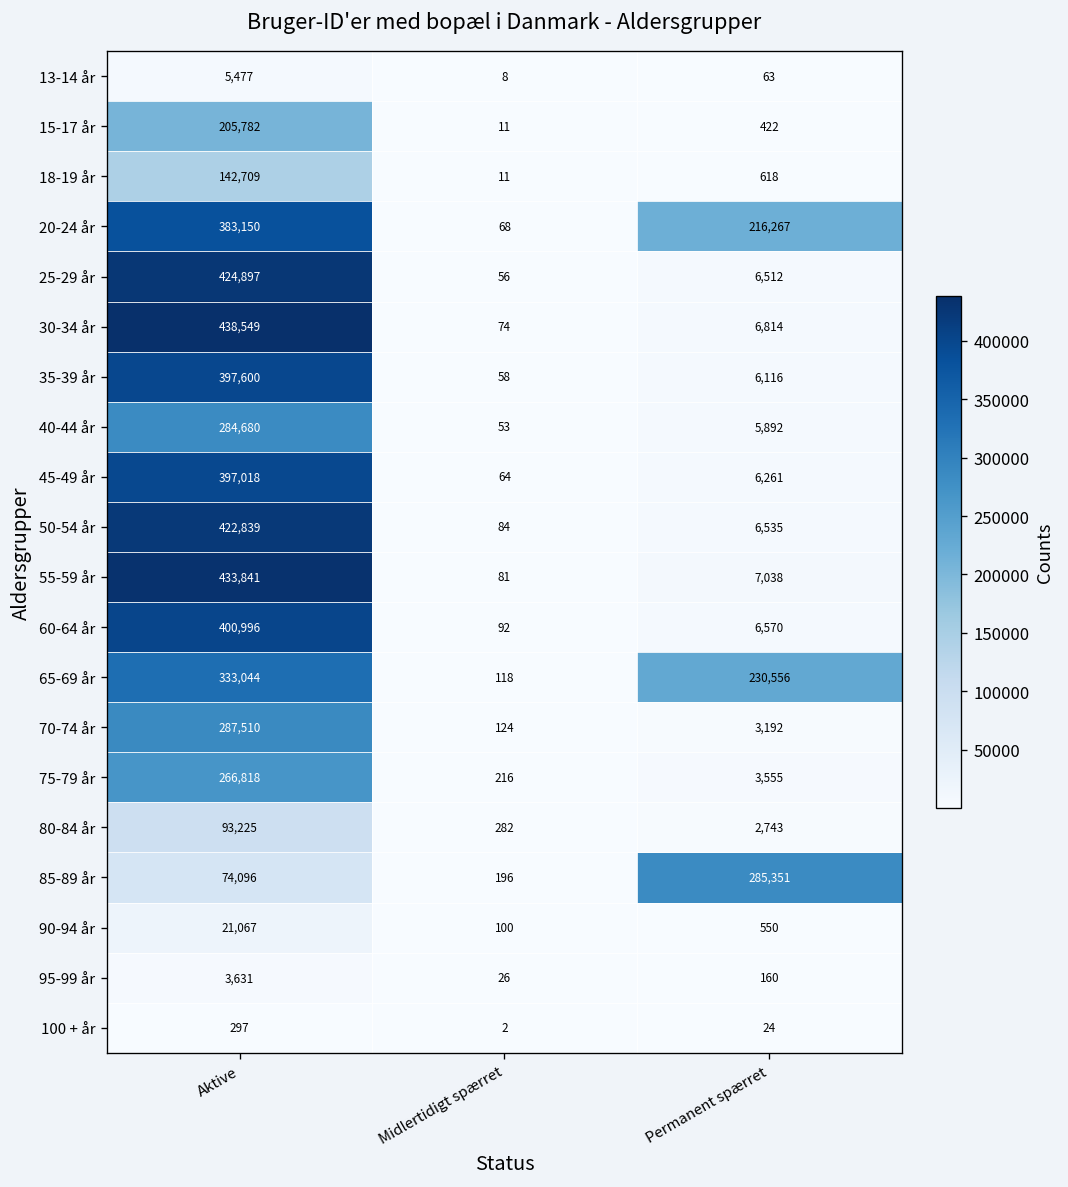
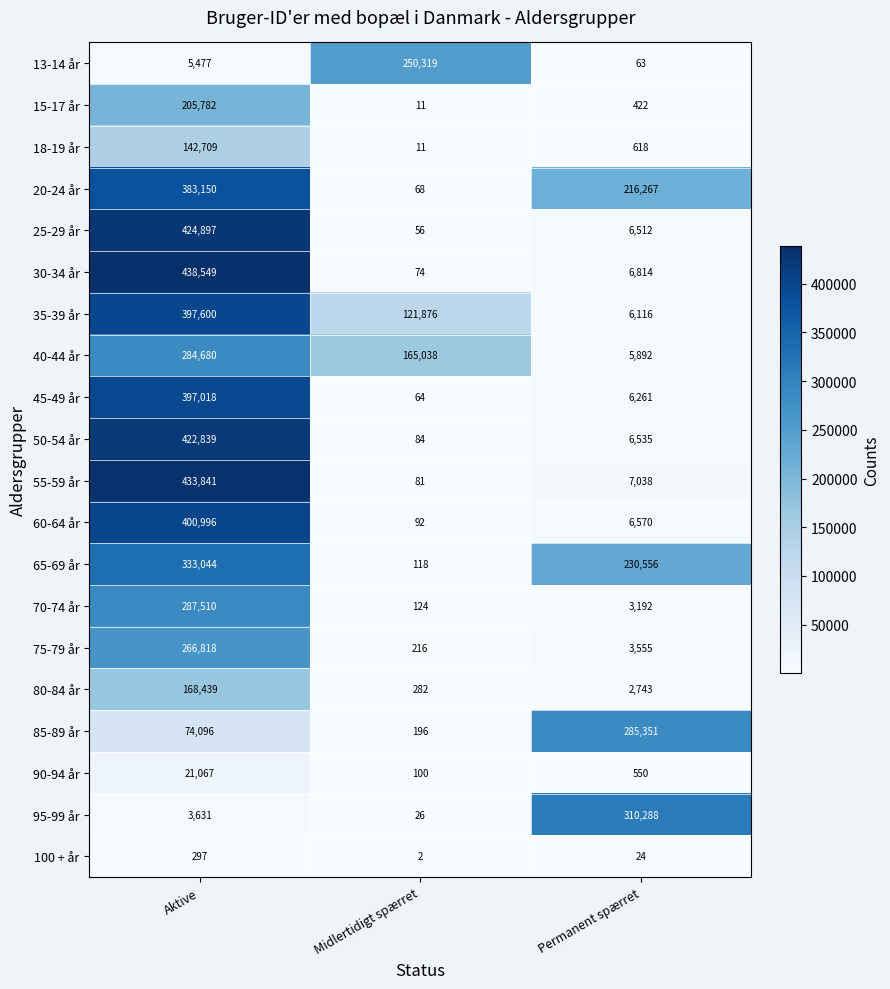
  {
    "13-14 år": {
      "Aktive": "5,477",
-     "Midlertidigt spærret": "8",
+     "Midlertidigt spærret": "250,319",
      "Permanent spærret": "63"
    },
    "15-17 år": {
      "Aktive": "205,782",
      "Midlertidigt spærret": "11",
      "Permanent spærret": "422"
    },
    "18-19 år": {
      "Aktive": "142,709",
      "Midlertidigt spærret": "11",
      "Permanent spærret": "618"
    },
    "20-24 år": {
      "Aktive": "383,150",
      "Midlertidigt spærret": "68",
      "Permanent spærret": "216,267"
    },
    "25-29 år": {
      "Aktive": "424,897",
      "Midlertidigt spærret": "56",
      "Permanent spærret": "6,512"
    },
    "30-34 år": {
      "Aktive": "438,549",
      "Midlertidigt spærret": "74",
      "Permanent spærret": "6,814"
    },
    "35-39 år": {
      "Aktive": "397,600",
-     "Midlertidigt spærret": "58",
+     "Midlertidigt spærret": "121,876",
      "Permanent spærret": "6,116"
    },
    "40-44 år": {
      "Aktive": "284,680",
-     "Midlertidigt spærret": "53",
+     "Midlertidigt spærret": "165,038",
      "Permanent spærret": "5,892"
    },
    "45-49 år": {
      "Aktive": "397,018",
      "Midlertidigt spærret": "64",
      "Permanent spærret": "6,261"
    },
    "50-54 år": {
      "Aktive": "422,839",
      "Midlertidigt spærret": "84",
      "Permanent spærret": "6,535"
    },
    "55-59 år": {
      "Aktive": "433,841",
      "Midlertidigt spærret": "81",
      "Permanent spærret": "7,038"
    },
    "60-64 år": {
      "Aktive": "400,996",
      "Midlertidigt spærret": "92",
      "Permanent spærret": "6,570"
    },
    "65-69 år": {
      "Aktive": "333,044",
      "Midlertidigt spærret": "118",
      "Permanent spærret": "230,556"
    },
    "70-74 år": {
      "Aktive": "287,510",
      "Midlertidigt spærret": "124",
      "Permanent spærret": "3,192"
    },
    "75-79 år": {
      "Aktive": "266,818",
      "Midlertidigt spærret": "216",
      "Permanent spærret": "3,555"
    },
    "80-84 år": {
-     "Aktive": "93,225",
+     "Aktive": "168,439",
      "Midlertidigt spærret": "282",
      "Permanent spærret": "2,743"
    },
    "85-89 år": {
      "Aktive": "74,096",
      "Midlertidigt spærret": "196",
      "Permanent spærret": "285,351"
    },
    "90-94 år": {
      "Aktive": "21,067",
      "Midlertidigt spærret": "100",
      "Permanent spærret": "550"
    },
    "95-99 år": {
      "Aktive": "3,631",
      "Midlertidigt spærret": "26",
-     "Permanent spærret": "160"
+     "Permanent spærret": "310,288"
    },
    "100 + år": {
      "Aktive": "297",
      "Midlertidigt spærret": "2",
      "Permanent spærret": "24"
    }
  }
